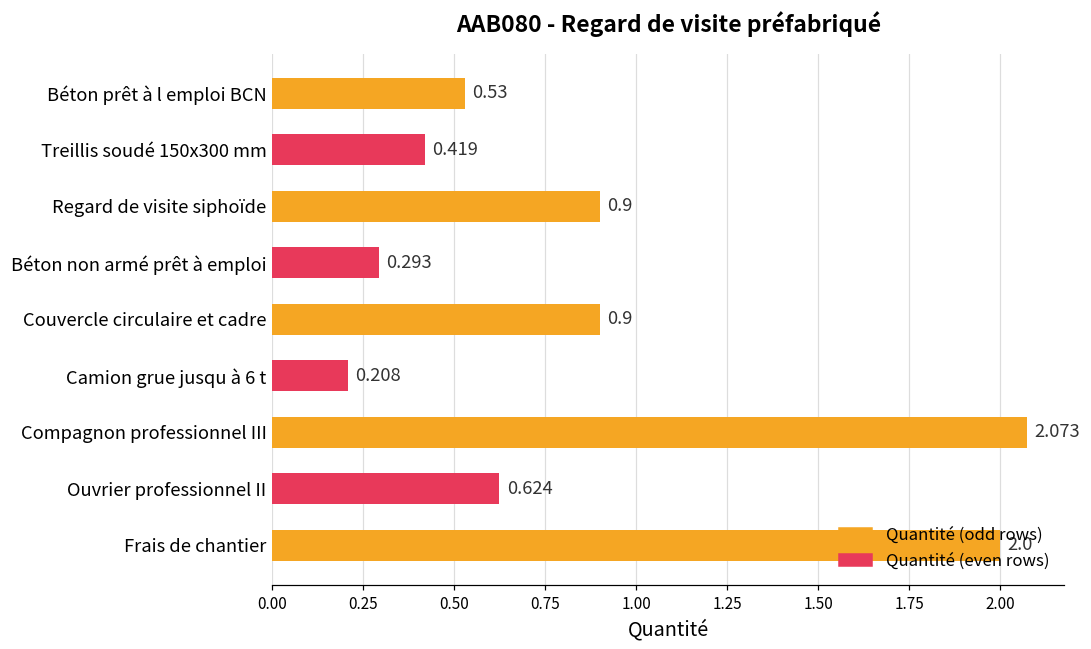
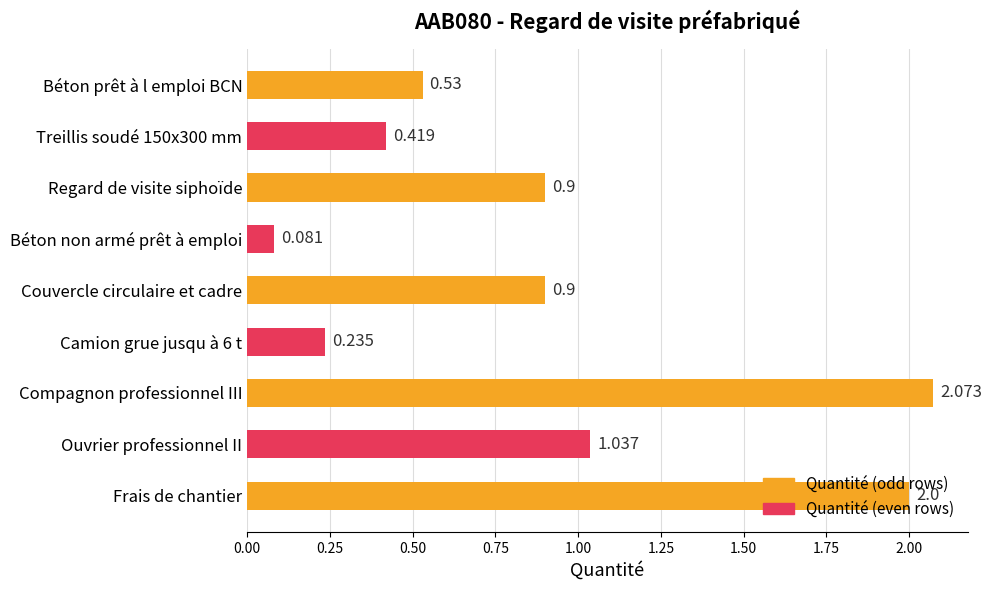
  {
    "Béton prêt à l emploi BCN": 0.53,
    "Treillis soudé 150x300 mm": 0.419,
    "Regard de visite siphoïde": 0.9,
-   "Béton non armé prêt à emploi": 0.293,
+   "Béton non armé prêt à emploi": 0.081,
    "Couvercle circulaire et cadre": 0.9,
-   "Camion grue jusqu à 6 t": 0.208,
+   "Camion grue jusqu à 6 t": 0.235,
    "Compagnon professionnel III": 2.073,
-   "Ouvrier professionnel II": 0.624,
+   "Ouvrier professionnel II": 1.037,
    "Frais de chantier": 2.0
  }
